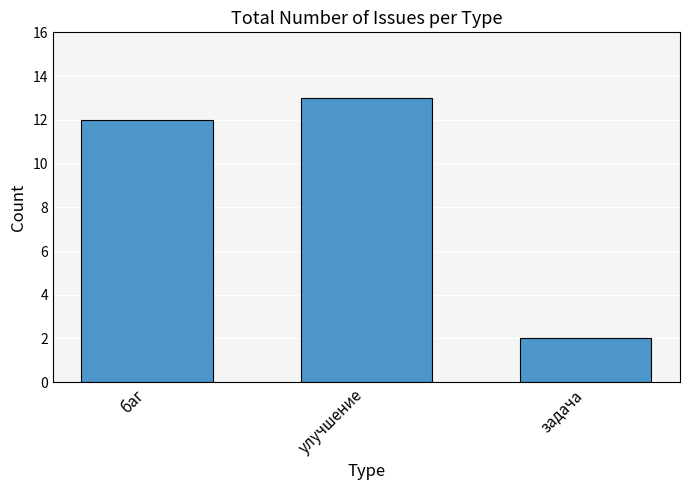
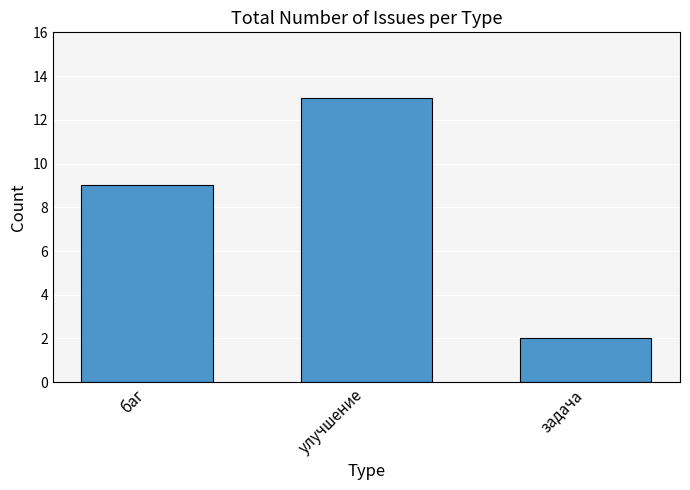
  {
-   "баг": 12,
+   "баг": 9,
    "улучшение": 13,
    "задача": 2
  }
